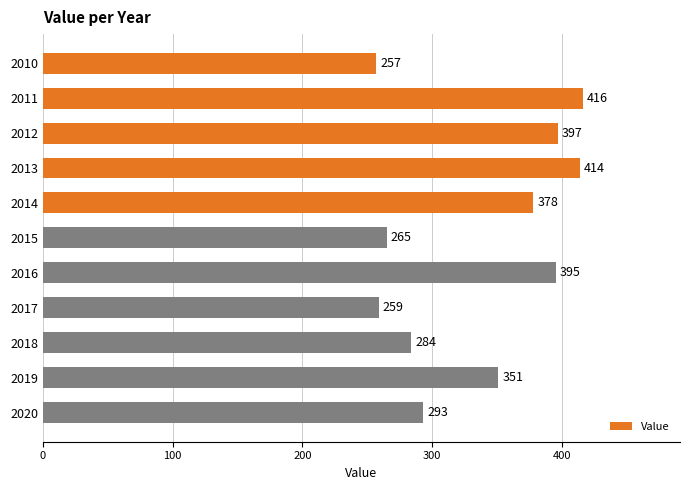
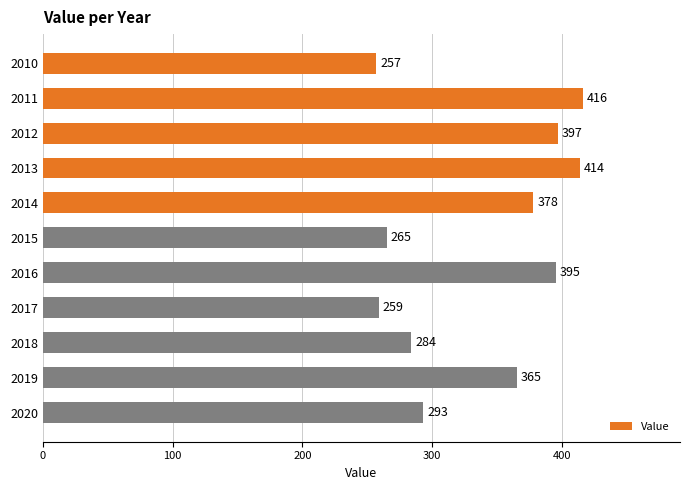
  {
    "2010": 257,
    "2011": 416,
    "2012": 397,
    "2013": 414,
    "2014": 378,
    "2015": 265,
    "2016": 395,
    "2017": 259,
    "2018": 284,
-   "2019": 351,
+   "2019": 365,
    "2020": 293
  }
